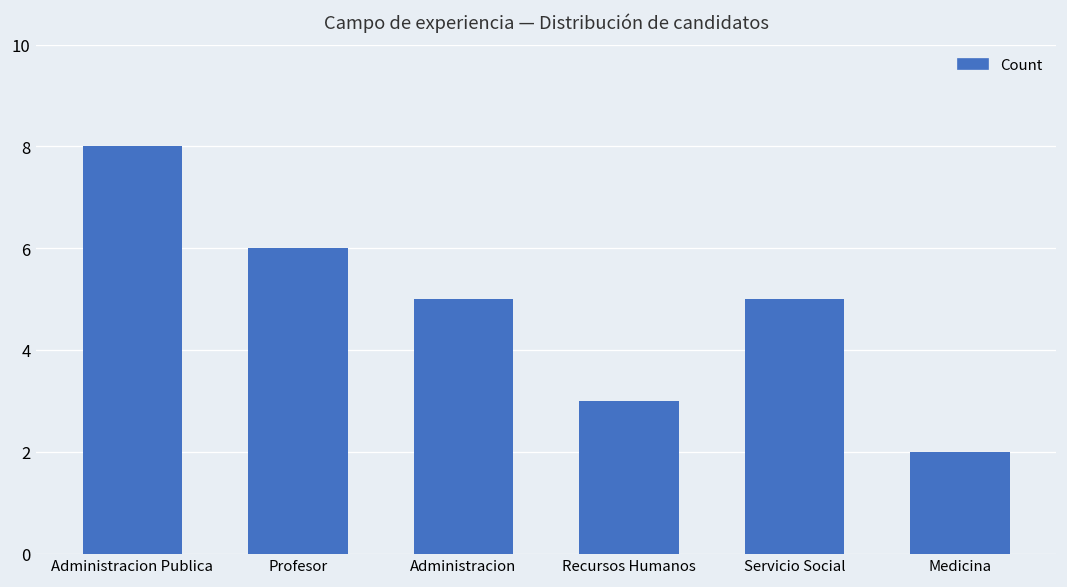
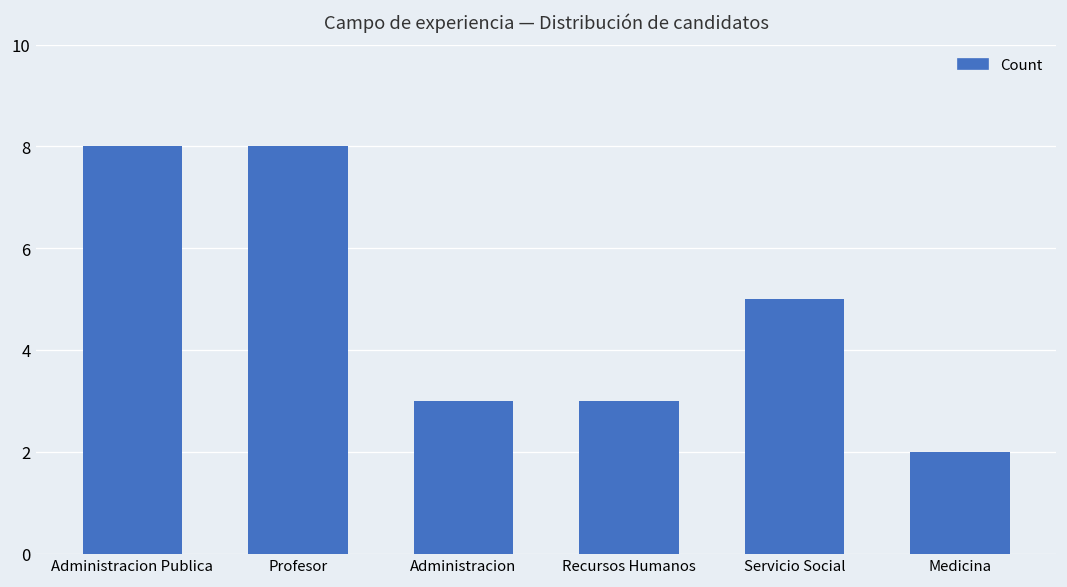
  {
    "Administracion Publica": 8,
-   "Profesor": 6,
-   "Administracion": 5,
+   "Profesor": 8,
+   "Administracion": 3,
    "Recursos Humanos": 3,
    "Servicio Social": 5,
    "Medicina": 2
  }
